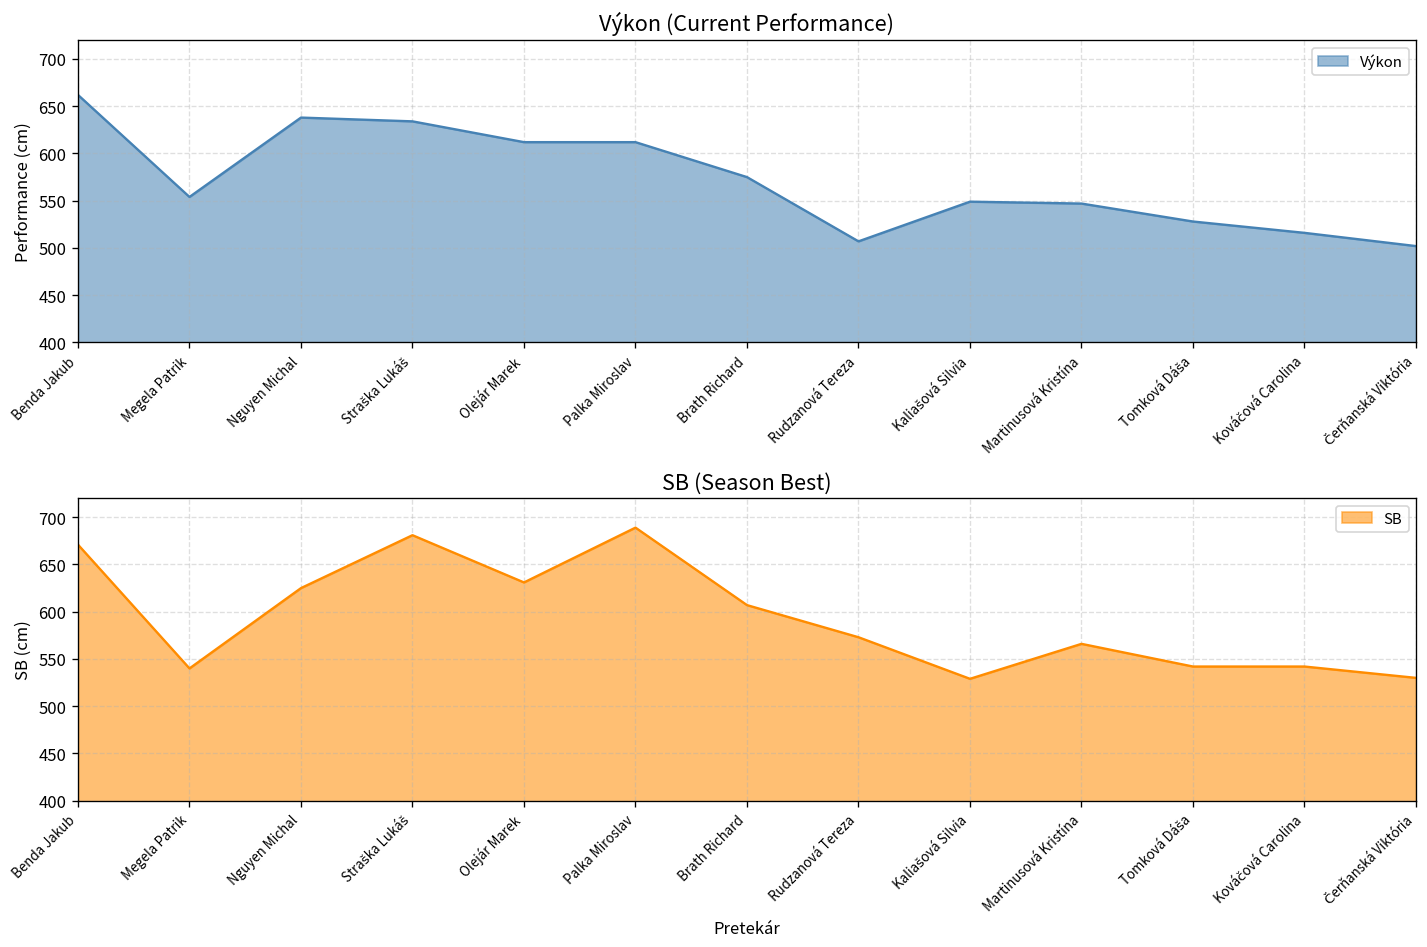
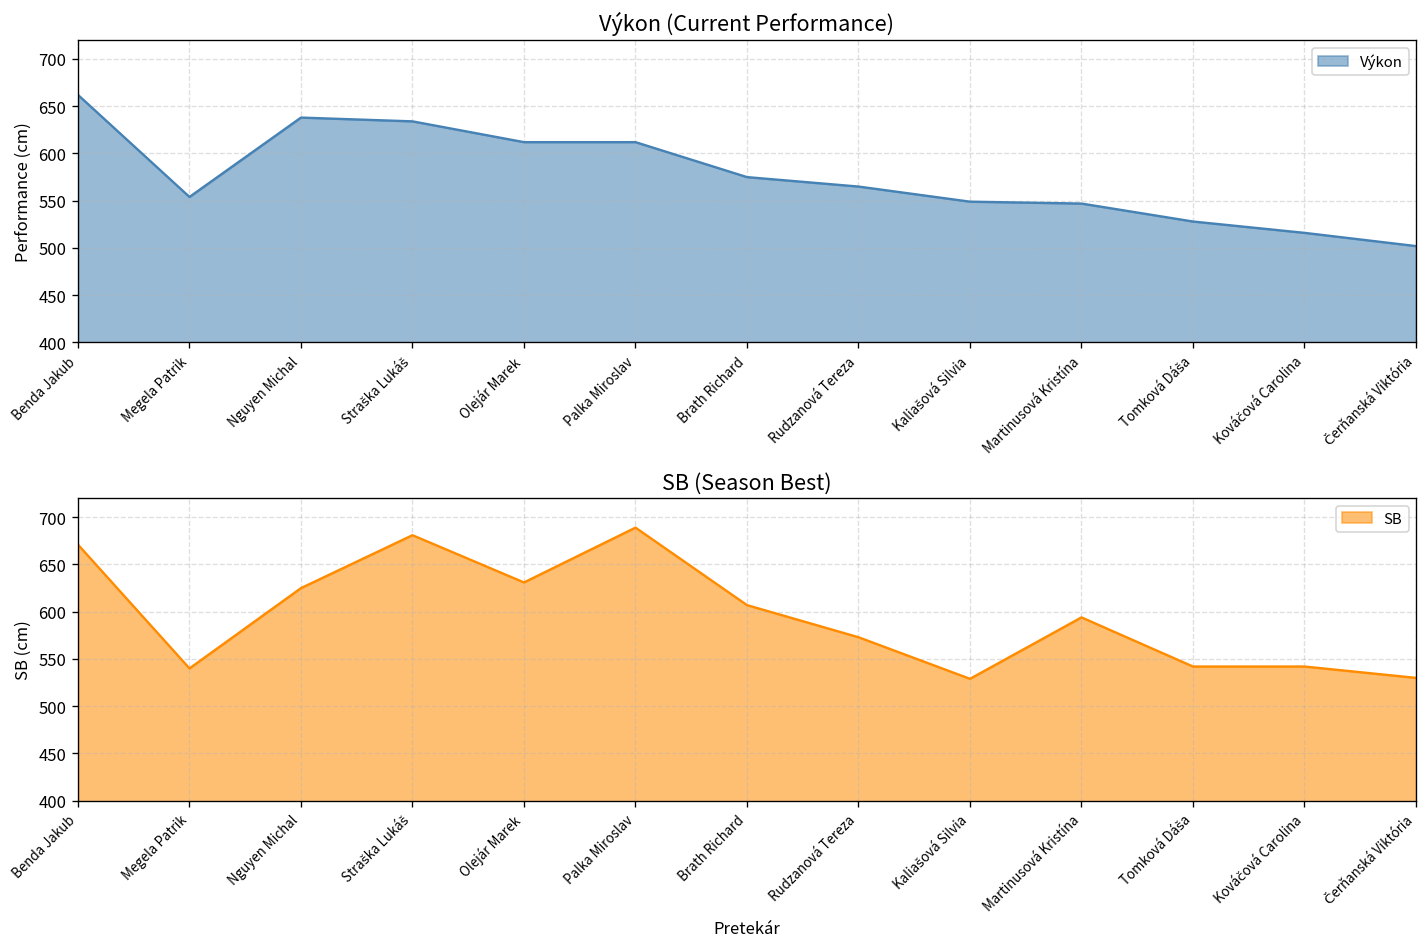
  {
    "Výkon (Current Performance)": {
      "Benda Jakub": 660,
      "Megela Patrik": 550,
      "Nguyen Michal": 640,
      "Straška Lukáš": 630,
      "Olejár Marek": 610,
      "Palka Miroslav": 610,
      "Brath Richard": 580,
-     "Rudzanová Tereza": 510,
+     "Rudzanová Tereza": 570,
      "Kaliašová Silvia": 550,
      "Martinusová Kristína": 550,
      "Tomková Dáša": 530,
      "Kováčová Carolina": 520,
      "Čerňanská Viktória": 500
    },
    "SB (Season Best)": {
      "Benda Jakub": 670,
      "Megela Patrik": 540,
      "Nguyen Michal": 630,
      "Straška Lukáš": 680,
      "Olejár Marek": 630,
      "Palka Miroslav": 690,
      "Brath Richard": 610,
      "Rudzanová Tereza": 570,
      "Kaliašová Silvia": 530,
-     "Martinusová Kristína": 570,
+     "Martinusová Kristína": 590,
      "Tomková Dáša": 540,
      "Kováčová Carolina": 540,
      "Čerňanská Viktória": 530
    }
  }
